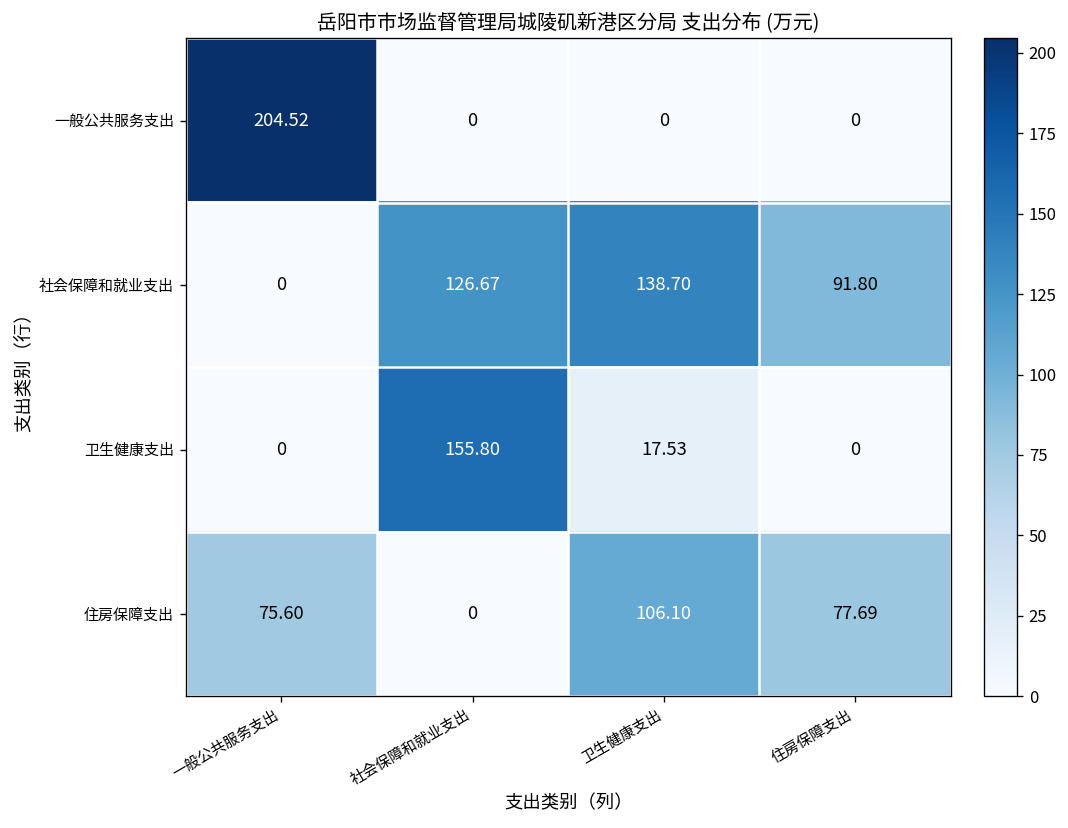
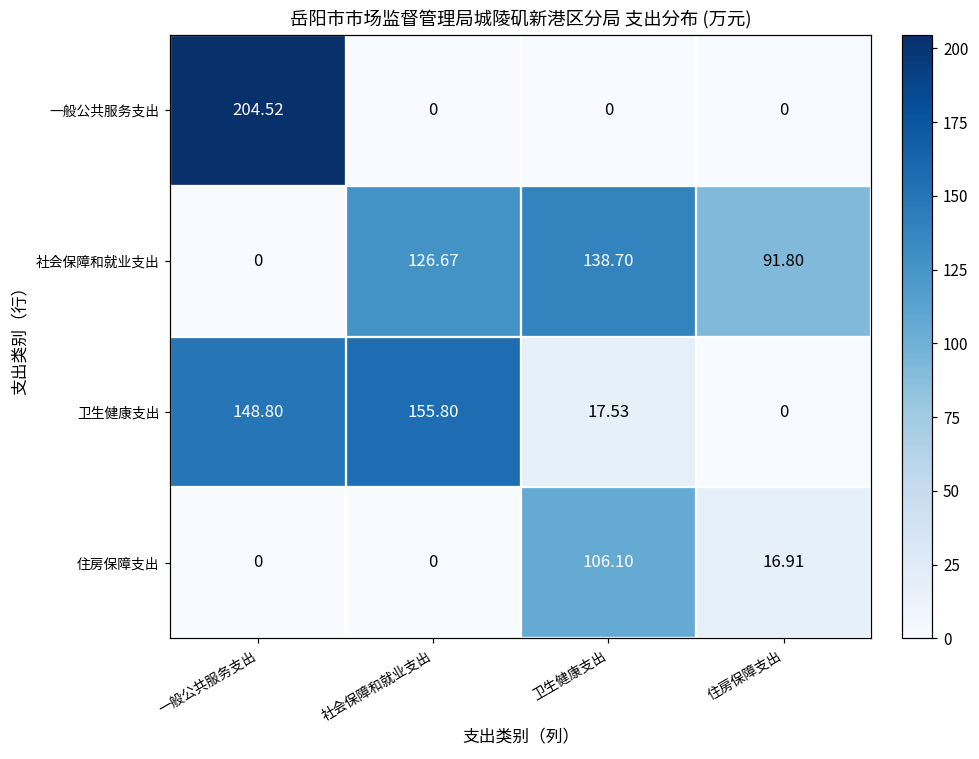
  {
    "一般公共服务支出": {
      "一般公共服务支出": 204.52,
      "社会保障和就业支出": 0,
      "卫生健康支出": 0,
      "住房保障支出": 0
    },
    "社会保障和就业支出": {
      "一般公共服务支出": 0,
      "社会保障和就业支出": 126.67,
      "卫生健康支出": 138.70,
      "住房保障支出": 91.80
    },
    "卫生健康支出": {
-     "一般公共服务支出": 0,
+     "一般公共服务支出": 148.80,
      "社会保障和就业支出": 155.80,
      "卫生健康支出": 17.53,
      "住房保障支出": 0
    },
    "住房保障支出": {
-     "一般公共服务支出": 75.60,
+     "一般公共服务支出": 0,
      "社会保障和就业支出": 0,
      "卫生健康支出": 106.10,
-     "住房保障支出": 77.69
+     "住房保障支出": 16.91
    }
  }
